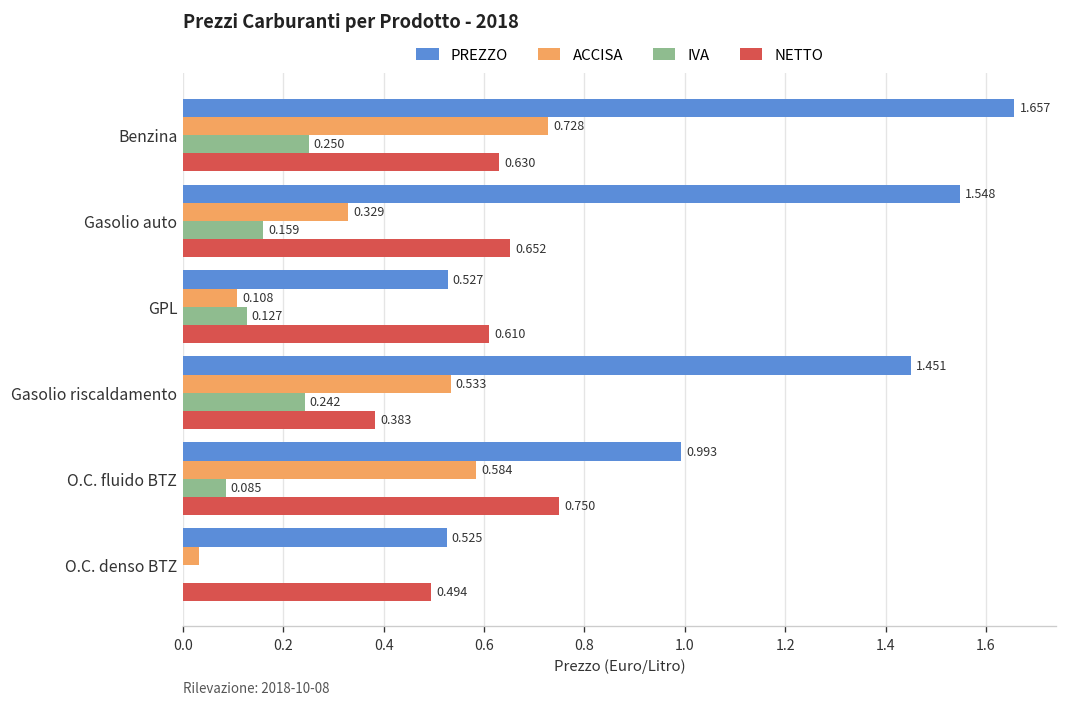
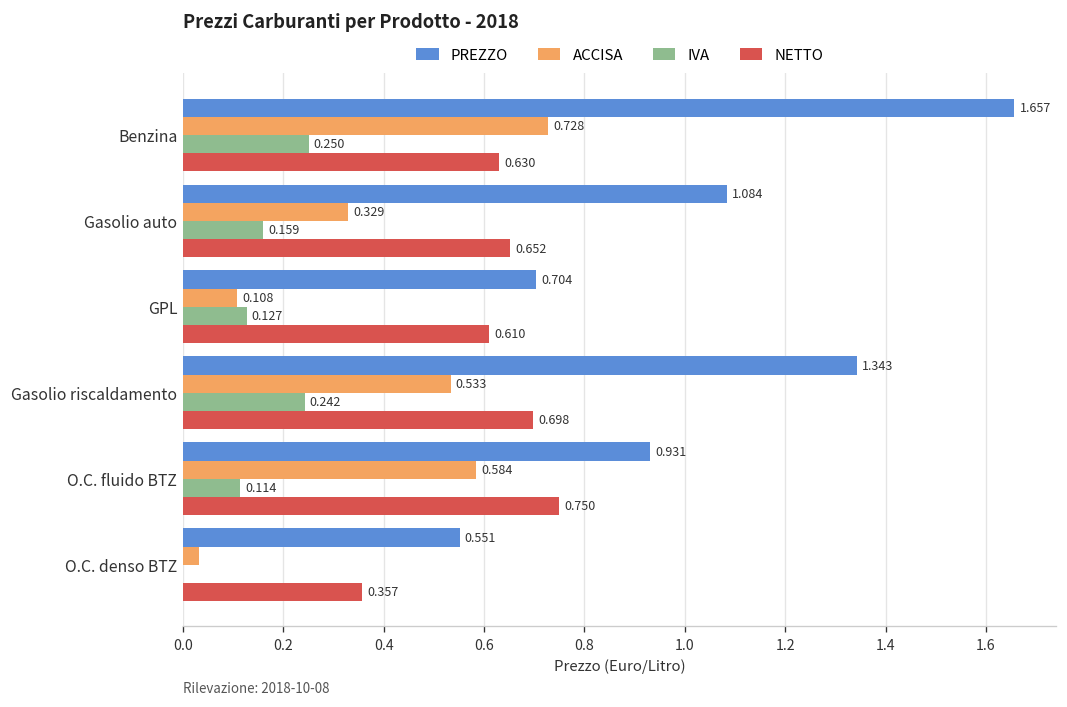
  {
    "PREZZO": {
      "Benzina": 1.657,
-     "Gasolio auto": 1.548,
-     "GPL": 0.527,
-     "Gasolio riscaldamento": 1.451,
-     "O.C. fluido BTZ": 0.993,
-     "O.C. denso BTZ": 0.525
+     "Gasolio auto": 1.084,
+     "GPL": 0.704,
+     "Gasolio riscaldamento": 1.343,
+     "O.C. fluido BTZ": 0.931,
+     "O.C. denso BTZ": 0.551
    },
    "ACCISA": {
      "Benzina": 0.728,
      "Gasolio auto": 0.329,
      "GPL": 0.108,
      "Gasolio riscaldamento": 0.533,
      "O.C. fluido BTZ": 0.584
    },
    "IVA": {
      "Benzina": 0.250,
      "Gasolio auto": 0.159,
      "GPL": 0.127,
      "Gasolio riscaldamento": 0.242,
-     "O.C. fluido BTZ": 0.085
+     "O.C. fluido BTZ": 0.114
    },
    "NETTO": {
      "Benzina": 0.630,
      "Gasolio auto": 0.652,
      "GPL": 0.610,
-     "Gasolio riscaldamento": 0.383,
+     "Gasolio riscaldamento": 0.698,
      "O.C. fluido BTZ": 0.750,
-     "O.C. denso BTZ": 0.494
+     "O.C. denso BTZ": 0.357
    }
  }
